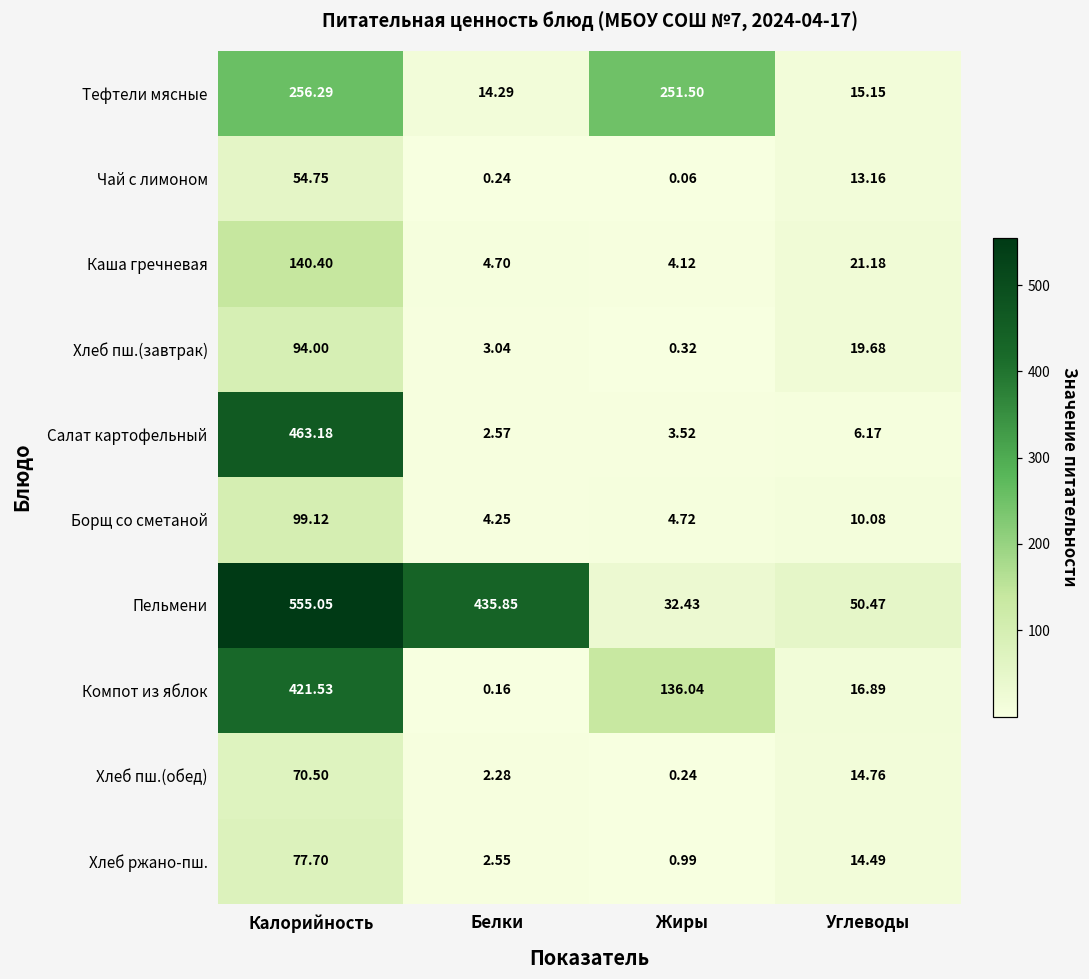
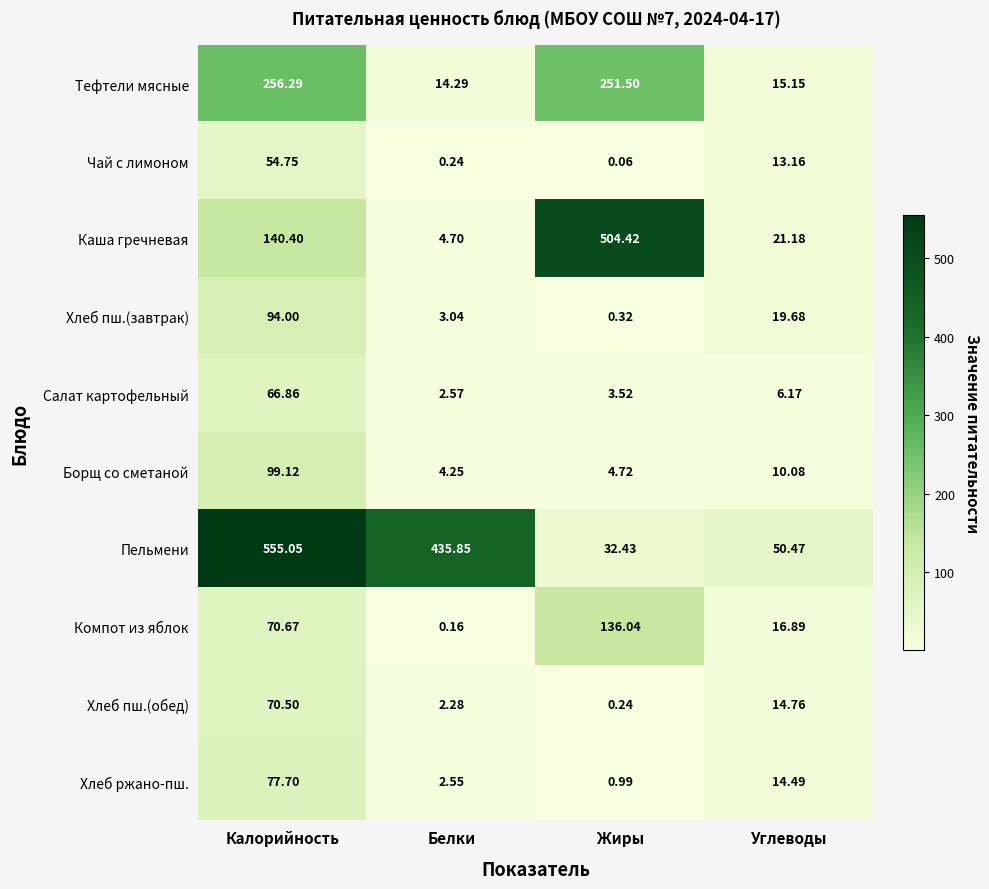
  {
    "Тефтели мясные": {
      "Калорийность": 256.29,
      "Белки": 14.29,
      "Жиры": 251.50,
      "Углеводы": 15.15
    },
    "Чай с лимоном": {
      "Калорийность": 54.75,
      "Белки": 0.24,
      "Жиры": 0.06,
      "Углеводы": 13.16
    },
    "Каша гречневая": {
      "Калорийность": 140.40,
      "Белки": 4.70,
-     "Жиры": 4.12,
+     "Жиры": 504.42,
      "Углеводы": 21.18
    },
    "Хлеб пш.(завтрак)": {
      "Калорийность": 94.00,
      "Белки": 3.04,
      "Жиры": 0.32,
      "Углеводы": 19.68
    },
    "Салат картофельный": {
-     "Калорийность": 463.18,
+     "Калорийность": 66.86,
      "Белки": 2.57,
      "Жиры": 3.52,
      "Углеводы": 6.17
    },
    "Борщ со сметаной": {
      "Калорийность": 99.12,
      "Белки": 4.25,
      "Жиры": 4.72,
      "Углеводы": 10.08
    },
    "Пельмени": {
      "Калорийность": 555.05,
      "Белки": 435.85,
      "Жиры": 32.43,
      "Углеводы": 50.47
    },
    "Компот из яблок": {
-     "Калорийность": 421.53,
+     "Калорийность": 70.67,
      "Белки": 0.16,
      "Жиры": 136.04,
      "Углеводы": 16.89
    },
    "Хлеб пш.(обед)": {
      "Калорийность": 70.50,
      "Белки": 2.28,
      "Жиры": 0.24,
      "Углеводы": 14.76
    },
    "Хлеб ржано-пш.": {
      "Калорийность": 77.70,
      "Белки": 2.55,
      "Жиры": 0.99,
      "Углеводы": 14.49
    }
  }
